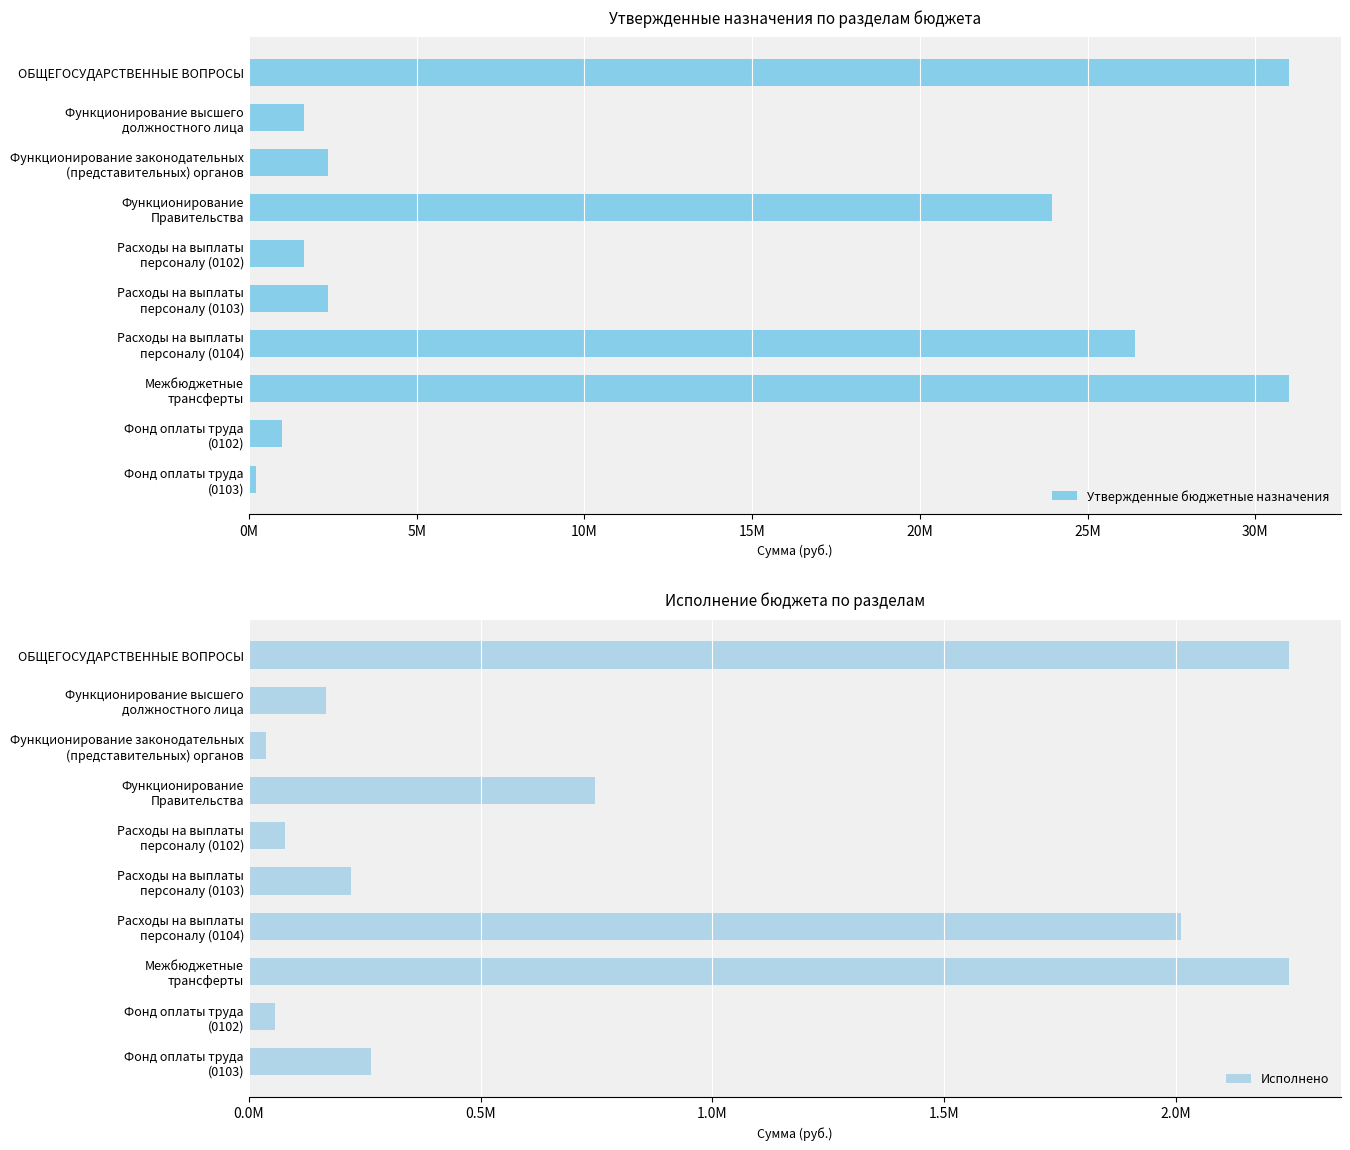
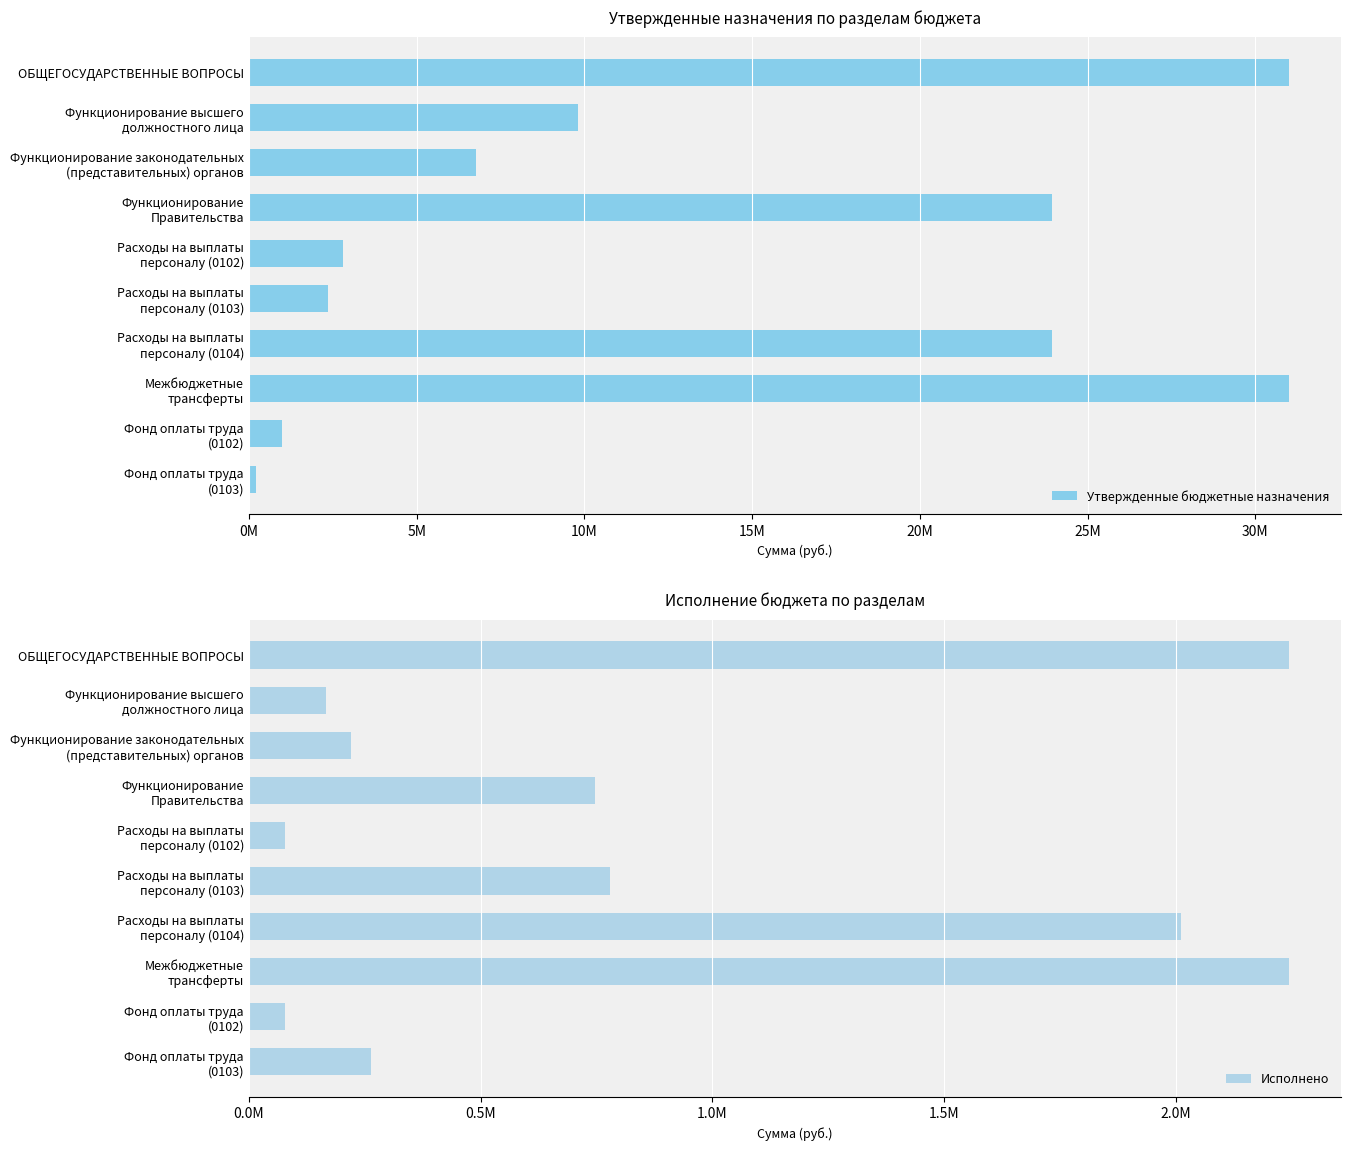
  {
    "Утвержденные назначения по разделам бюджета": {
      "ОБЩЕГОСУДАРСТВЕННЫЕ ВОПРОСЫ": 31000000,
-     "Функционирование высшего должностного лица": 1700000,
-     "Функционирование законодательных (представительных) органов": 2300000,
+     "Функционирование высшего должностного лица": 9800000,
+     "Функционирование законодательных (представительных) органов": 6800000,
      "Функционирование Правительства": 23900000,
-     "Расходы на выплаты персоналу (0102)": 1700000,
+     "Расходы на выплаты персоналу (0102)": 2800000,
      "Расходы на выплаты персоналу (0103)": 2300000,
-     "Расходы на выплаты персоналу (0104)": 26400000,
+     "Расходы на выплаты персоналу (0104)": 23900000,
      "Межбюджетные трансферты": 31000000,
      "Фонд оплаты труда (0102)": 1000000,
      "Фонд оплаты труда (0103)": 200000
    },
    "Исполнение бюджета по разделам": {
      "ОБЩЕГОСУДАРСТВЕННЫЕ ВОПРОСЫ": 2240000,
      "Функционирование высшего должностного лица": 170000,
-     "Функционирование законодательных (представительных) органов": 40000,
+     "Функционирование законодательных (представительных) органов": 220000,
      "Функционирование Правительства": 750000,
      "Расходы на выплаты персоналу (0102)": 80000,
-     "Расходы на выплаты персоналу (0103)": 220000,
+     "Расходы на выплаты персоналу (0103)": 780000,
      "Расходы на выплаты персоналу (0104)": 2010000,
      "Межбюджетные трансферты": 2240000,
-     "Фонд оплаты труда (0102)": 60000,
+     "Фонд оплаты труда (0102)": 80000,
      "Фонд оплаты труда (0103)": 260000
    }
  }
